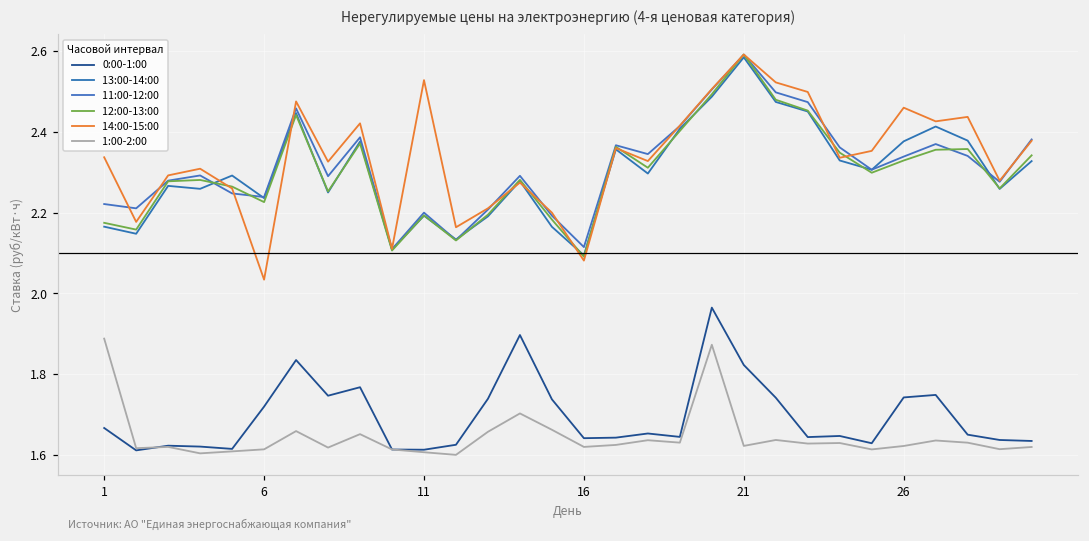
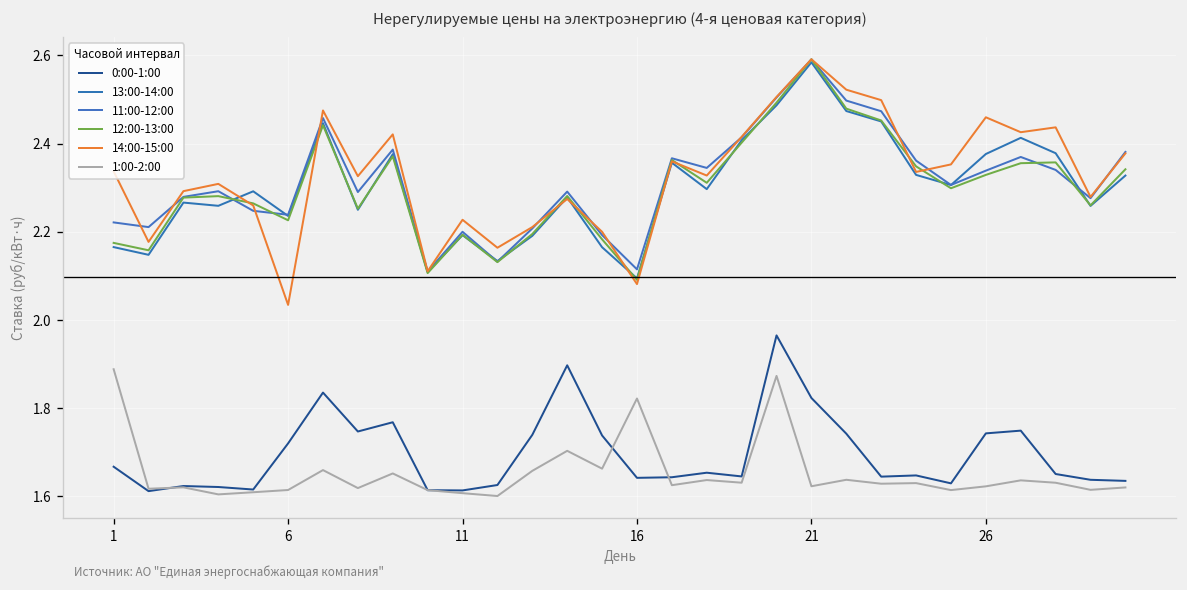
  {
    "12:00-13:00": {
      "1": 2.17,
      "6": 2.23,
      "26": 2.33
    },
    "14:00-15:00": {
      "6": 2.03,
-     "11": 2.53,
+     "11": 2.23,
      "16": 2.08,
      "26": 2.46
    },
    "1:00-2:00": {
      "1": 1.89,
      "6": 1.61,
-     "16": 1.62,
+     "16": 1.82,
      "21": 1.62,
      "26": 1.62
    }
  }
